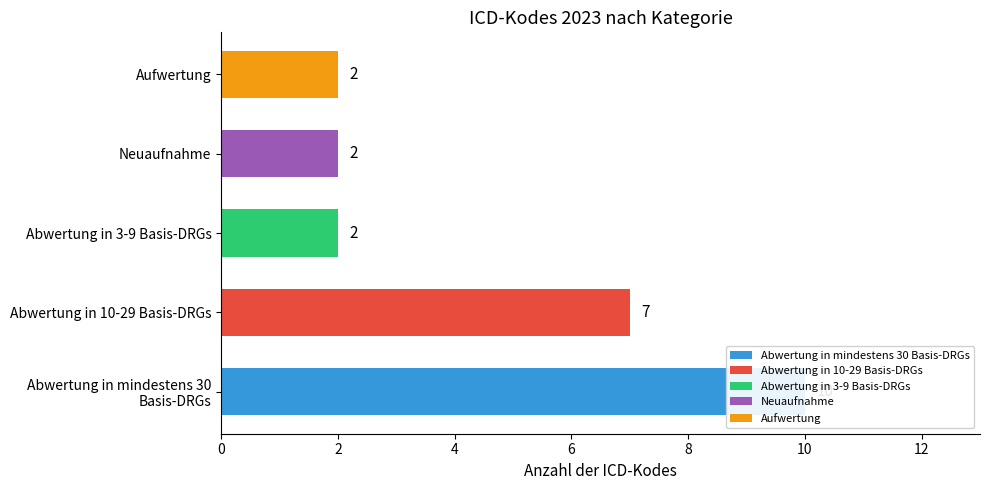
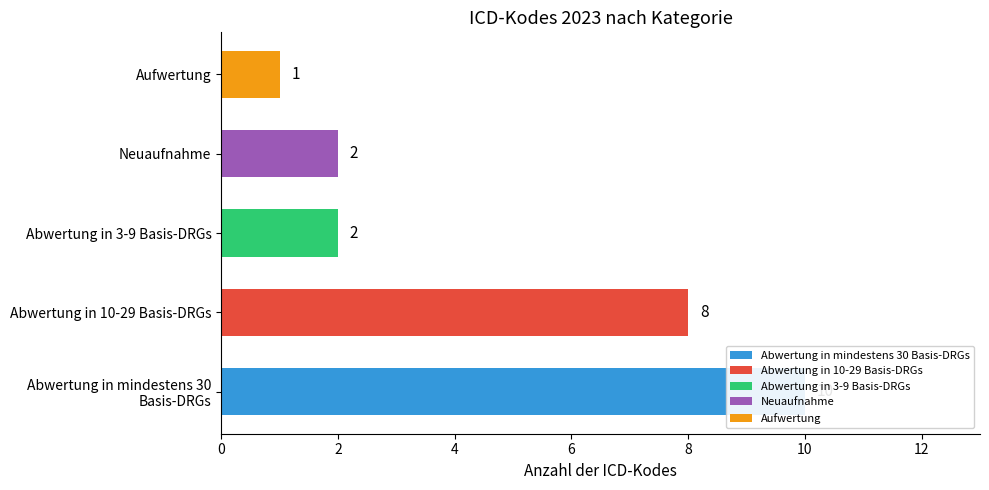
  {
-   "Aufwertung": 2,
+   "Aufwertung": 1,
    "Neuaufnahme": 2,
    "Abwertung in 3-9 Basis-DRGs": 2,
-   "Abwertung in 10-29 Basis-DRGs": 7
+   "Abwertung in 10-29 Basis-DRGs": 8
  }
